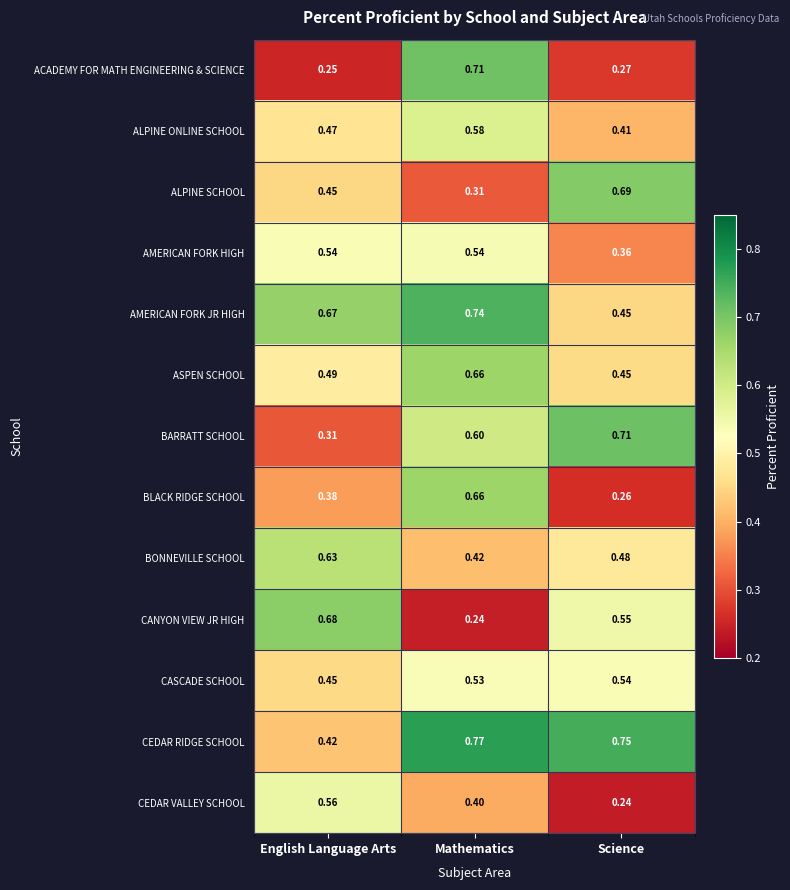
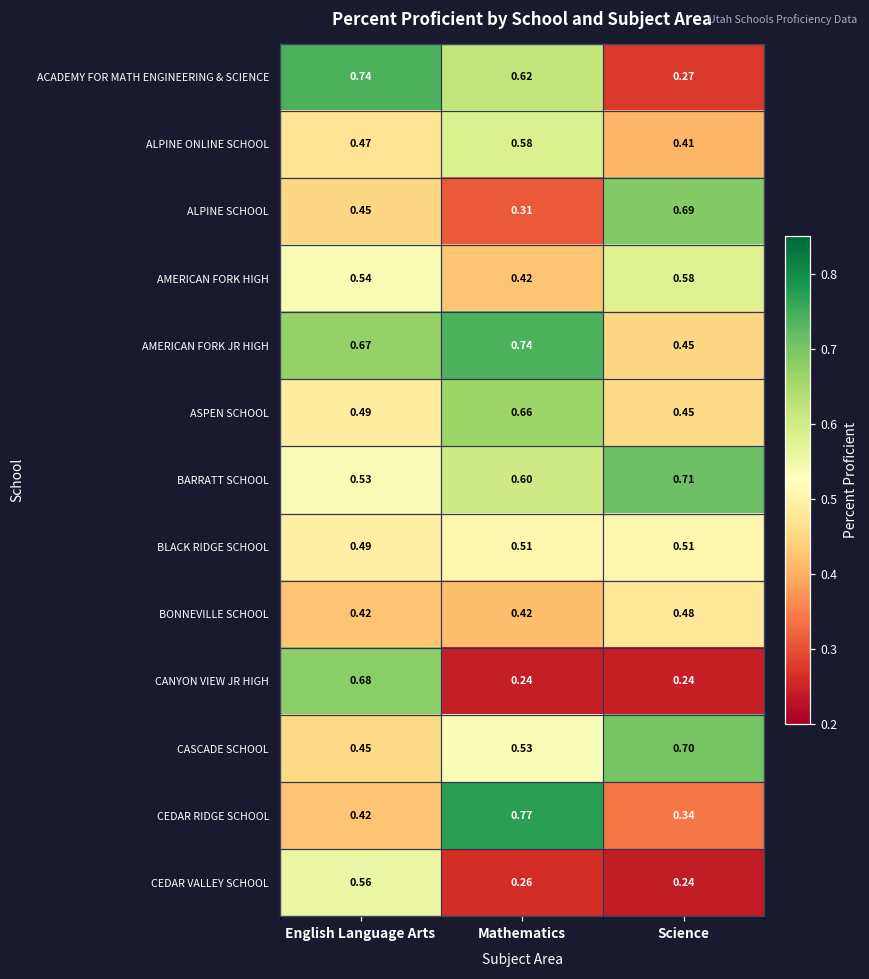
  {
    "ACADEMY FOR MATH ENGINEERING & SCIENCE": {
-     "English Language Arts": 0.25,
-     "Mathematics": 0.71,
+     "English Language Arts": 0.74,
+     "Mathematics": 0.62,
      "Science": 0.27
    },
    "ALPINE ONLINE SCHOOL": {
      "English Language Arts": 0.47,
      "Mathematics": 0.58,
      "Science": 0.41
    },
    "ALPINE SCHOOL": {
      "English Language Arts": 0.45,
      "Mathematics": 0.31,
      "Science": 0.69
    },
    "AMERICAN FORK HIGH": {
      "English Language Arts": 0.54,
-     "Mathematics": 0.54,
-     "Science": 0.36
+     "Mathematics": 0.42,
+     "Science": 0.58
    },
    "AMERICAN FORK JR HIGH": {
      "English Language Arts": 0.67,
      "Mathematics": 0.74,
      "Science": 0.45
    },
    "ASPEN SCHOOL": {
      "English Language Arts": 0.49,
      "Mathematics": 0.66,
      "Science": 0.45
    },
    "BARRATT SCHOOL": {
-     "English Language Arts": 0.31,
+     "English Language Arts": 0.53,
      "Mathematics": 0.60,
      "Science": 0.71
    },
    "BLACK RIDGE SCHOOL": {
-     "English Language Arts": 0.38,
-     "Mathematics": 0.66,
-     "Science": 0.26
+     "English Language Arts": 0.49,
+     "Mathematics": 0.51,
+     "Science": 0.51
    },
    "BONNEVILLE SCHOOL": {
-     "English Language Arts": 0.63,
+     "English Language Arts": 0.42,
      "Mathematics": 0.42,
      "Science": 0.48
    },
    "CANYON VIEW JR HIGH": {
      "English Language Arts": 0.68,
      "Mathematics": 0.24,
-     "Science": 0.55
+     "Science": 0.24
    },
    "CASCADE SCHOOL": {
      "English Language Arts": 0.45,
      "Mathematics": 0.53,
-     "Science": 0.54
+     "Science": 0.70
    },
    "CEDAR RIDGE SCHOOL": {
      "English Language Arts": 0.42,
      "Mathematics": 0.77,
-     "Science": 0.75
+     "Science": 0.34
    },
    "CEDAR VALLEY SCHOOL": {
      "English Language Arts": 0.56,
-     "Mathematics": 0.40,
+     "Mathematics": 0.26,
      "Science": 0.24
    }
  }
